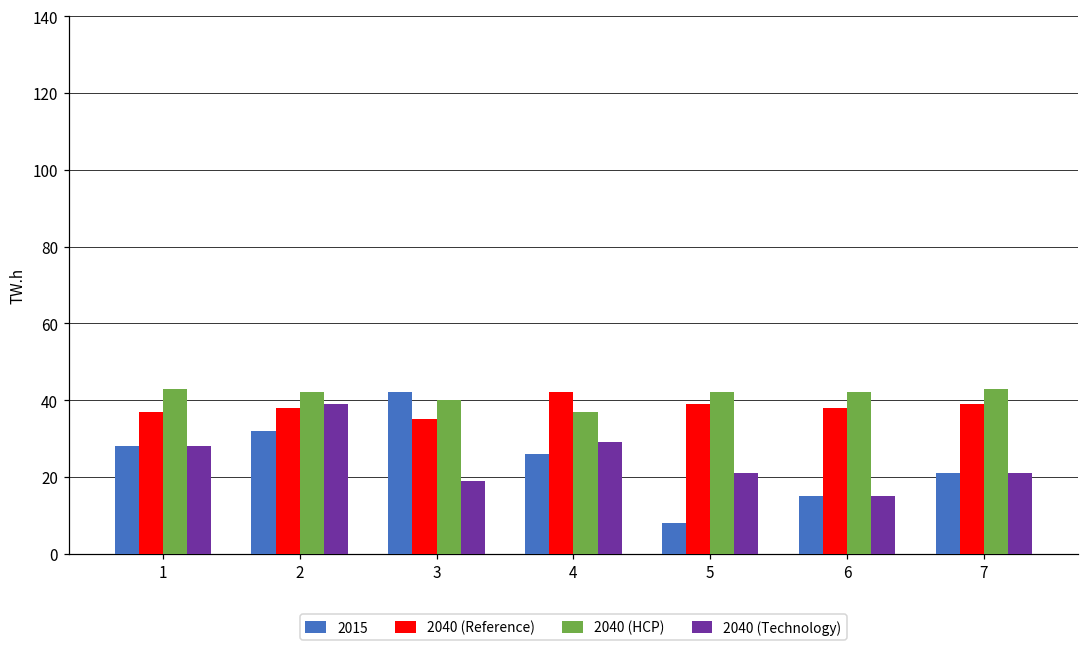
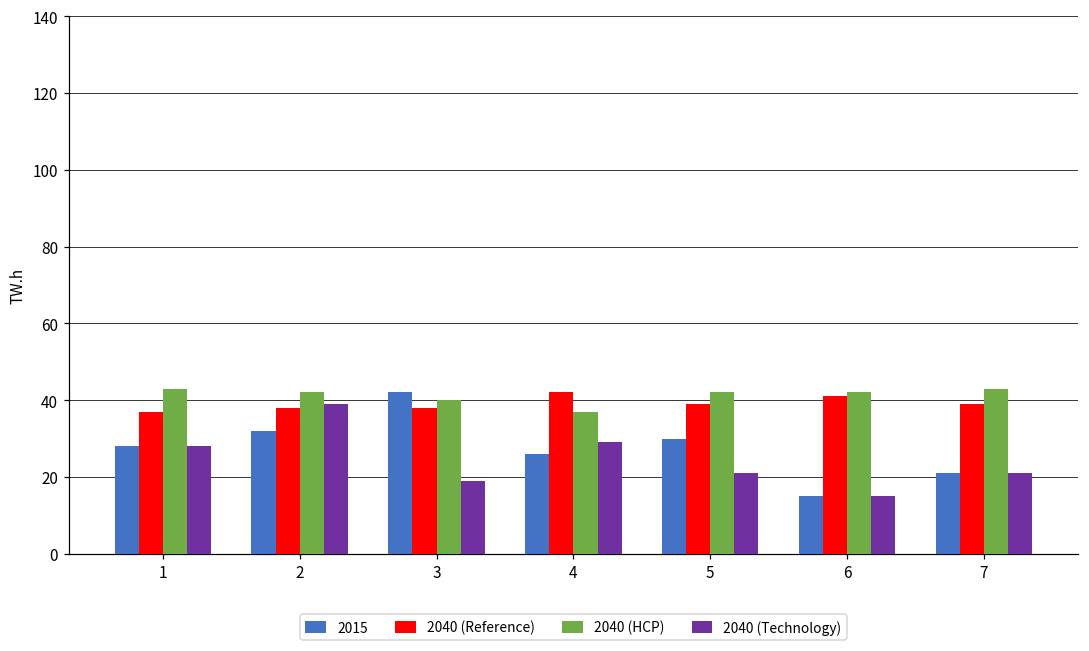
  {
    "2015": {
      "1": 28,
      "2": 32,
      "3": 42,
      "4": 26,
-     "5": 8,
+     "5": 30,
      "6": 15,
      "7": 21
    },
    "2040 (Reference)": {
      "1": 37,
      "2": 38,
-     "3": 35,
+     "3": 38,
      "4": 42,
      "5": 39,
-     "6": 38,
+     "6": 41,
      "7": 39
    },
    "2040 (HCP)": {
      "1": 43,
      "2": 42,
      "3": 40,
      "4": 37,
      "5": 42,
      "6": 42,
      "7": 43
    },
    "2040 (Technology)": {
      "1": 28,
      "2": 39,
      "3": 19,
      "4": 29,
      "5": 21,
      "6": 15,
      "7": 21
    }
  }
